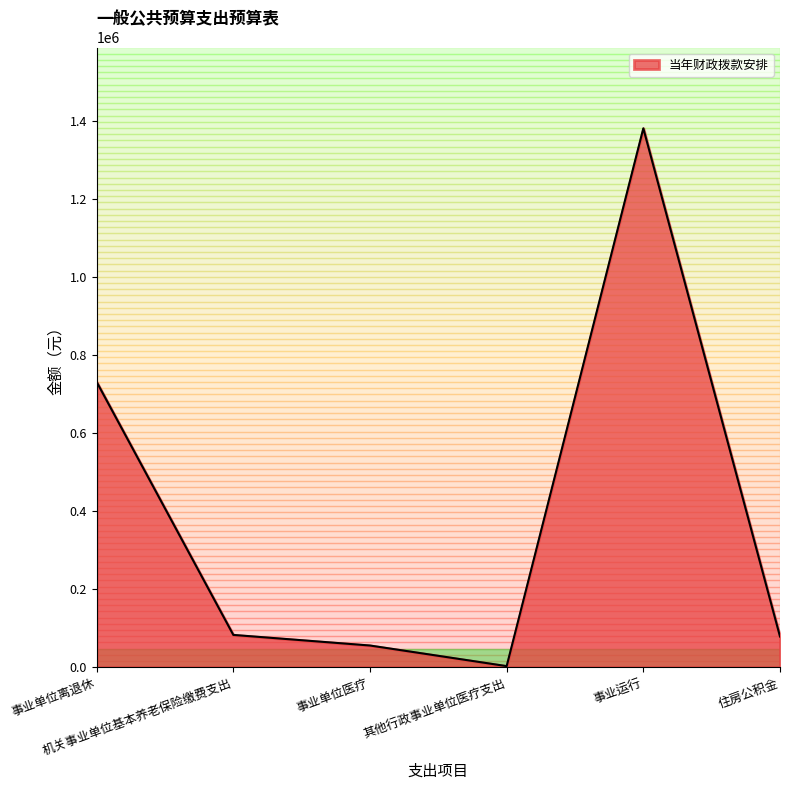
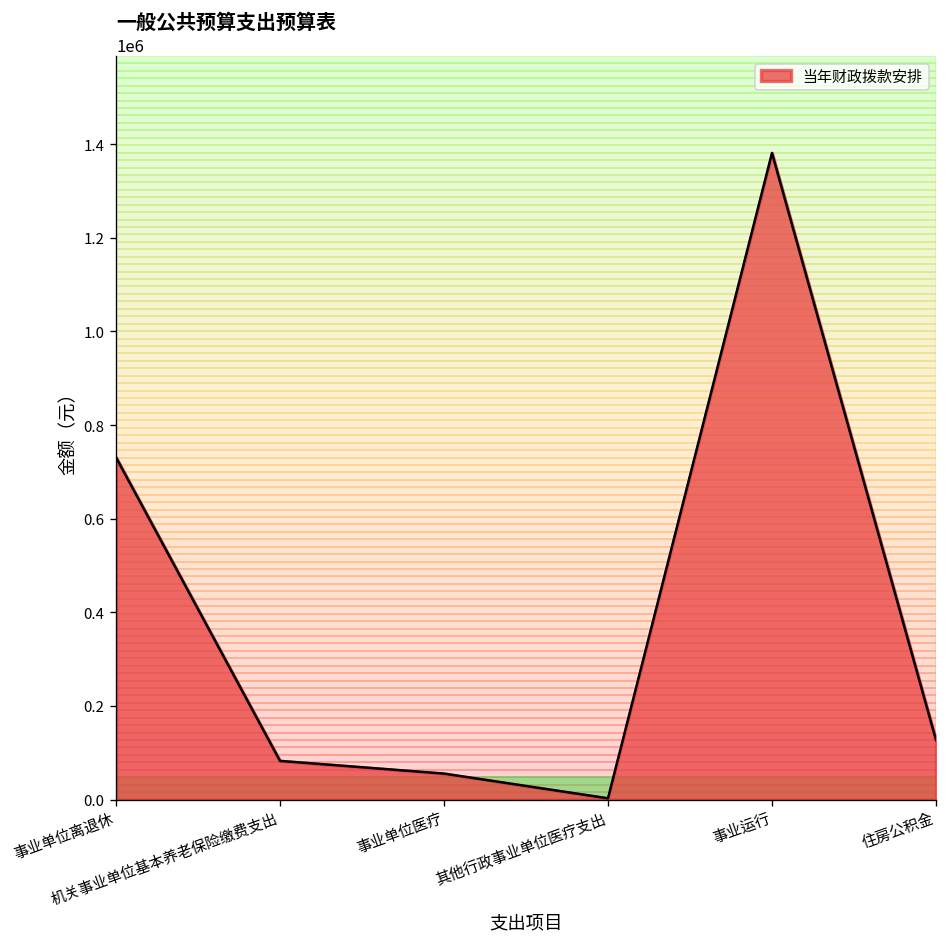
  {
    "事业单位离退休": 730000,
    "机关事业单位基本养老保险缴费支出": 80000,
    "事业单位医疗": 60000,
    "其他行政事业单位医疗支出": 0,
    "事业运行": 1380000,
-   "住房公积金": 80000
+   "住房公积金": 130000
  }
